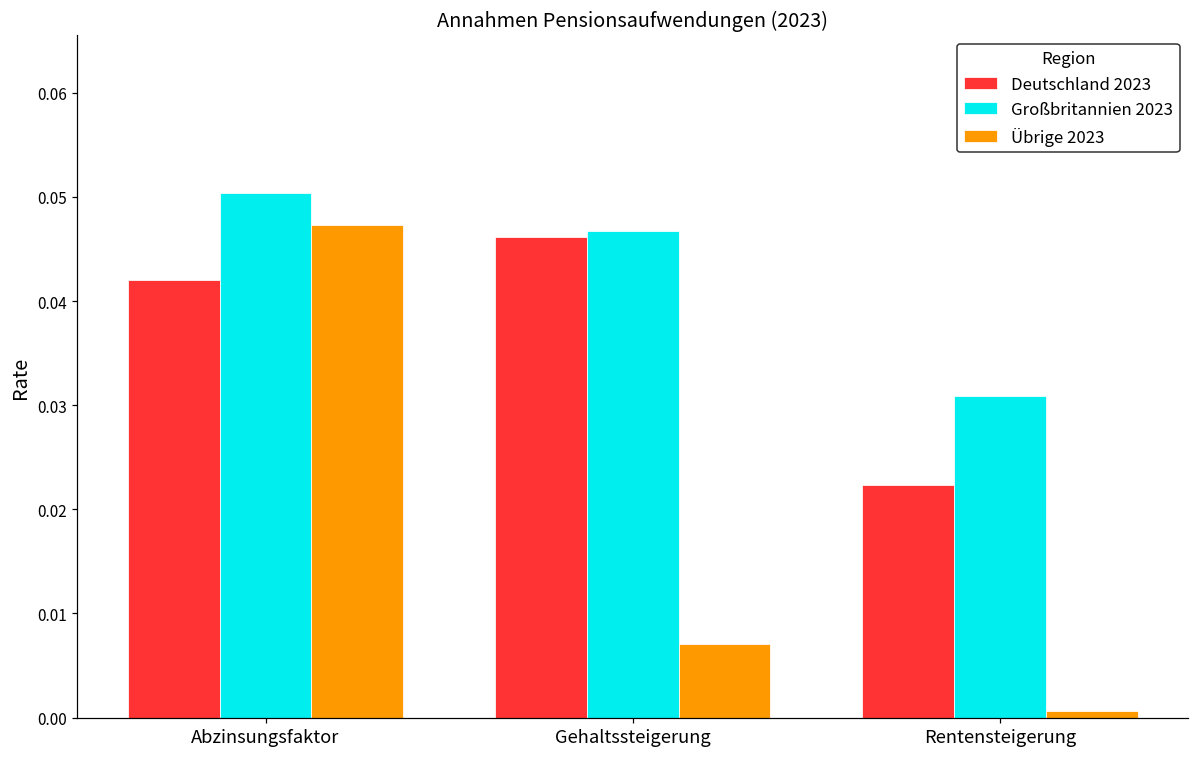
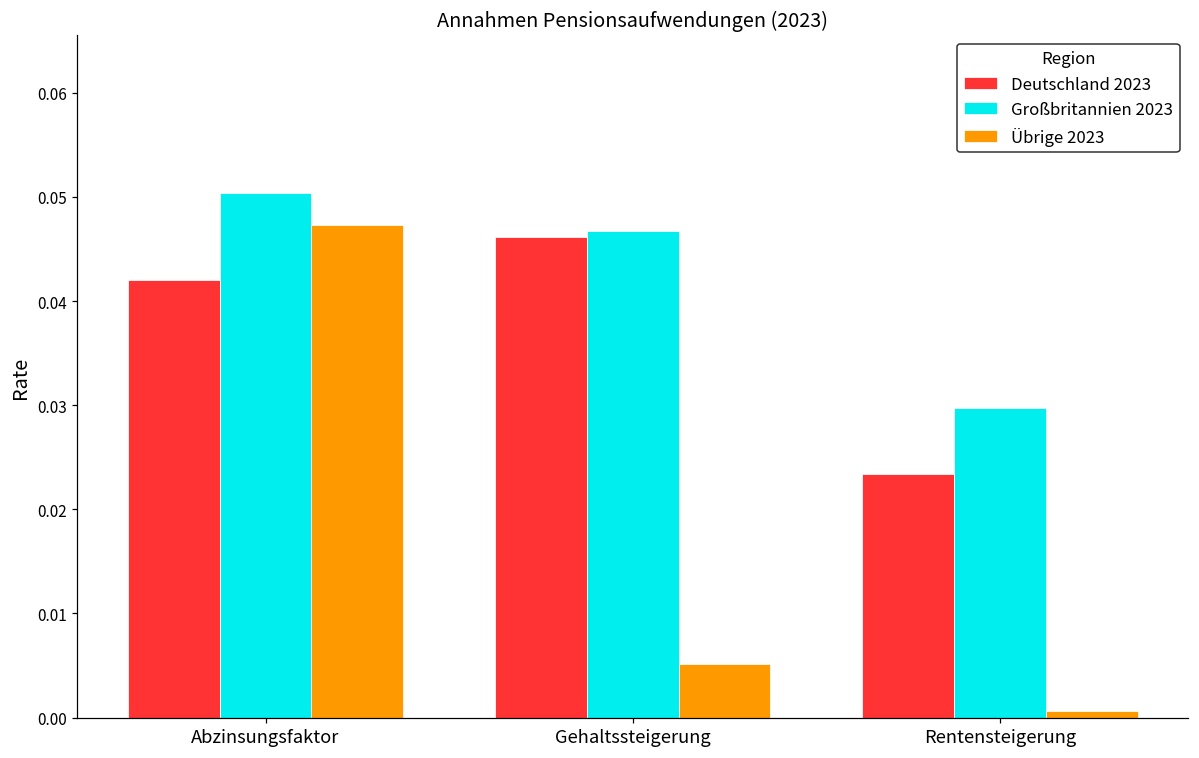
  {
    "Deutschland 2023": {
      "Abzinsungsfaktor": 0.042,
      "Gehaltssteigerung": 0.046,
-     "Rentensteigerung": 0.022
+     "Rentensteigerung": 0.023
    },
    "Großbritannien 2023": {
      "Abzinsungsfaktor": 0.050,
      "Gehaltssteigerung": 0.047,
-     "Rentensteigerung": 0.031
+     "Rentensteigerung": 0.030
    },
    "Übrige 2023": {
      "Abzinsungsfaktor": 0.047,
-     "Gehaltssteigerung": 0.007,
+     "Gehaltssteigerung": 0.005,
      "Rentensteigerung": 0.001
    }
  }
